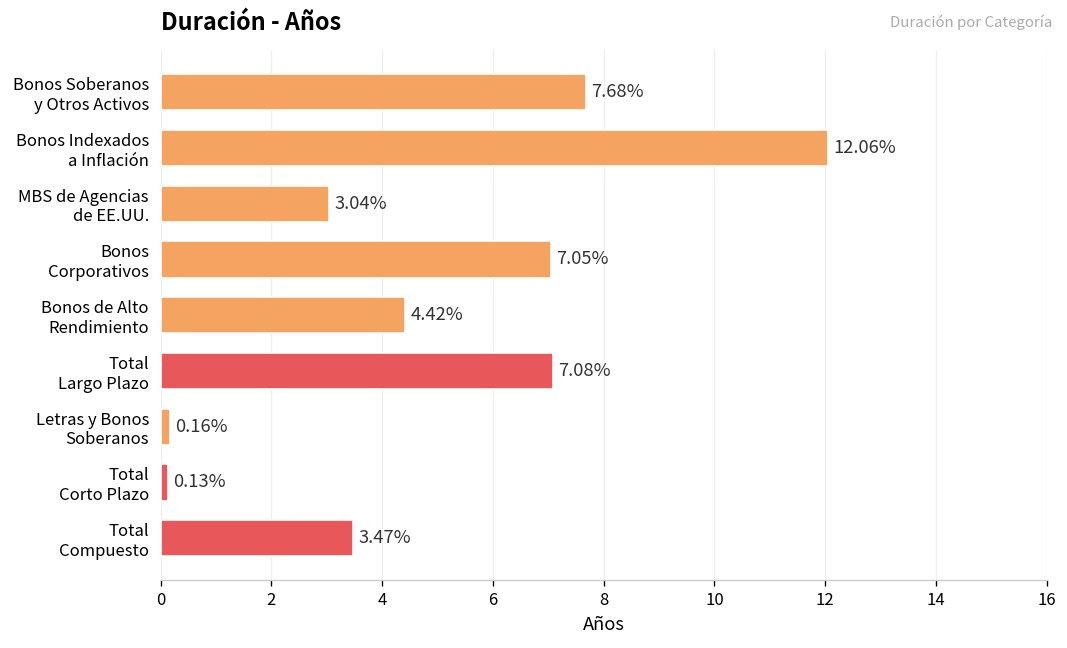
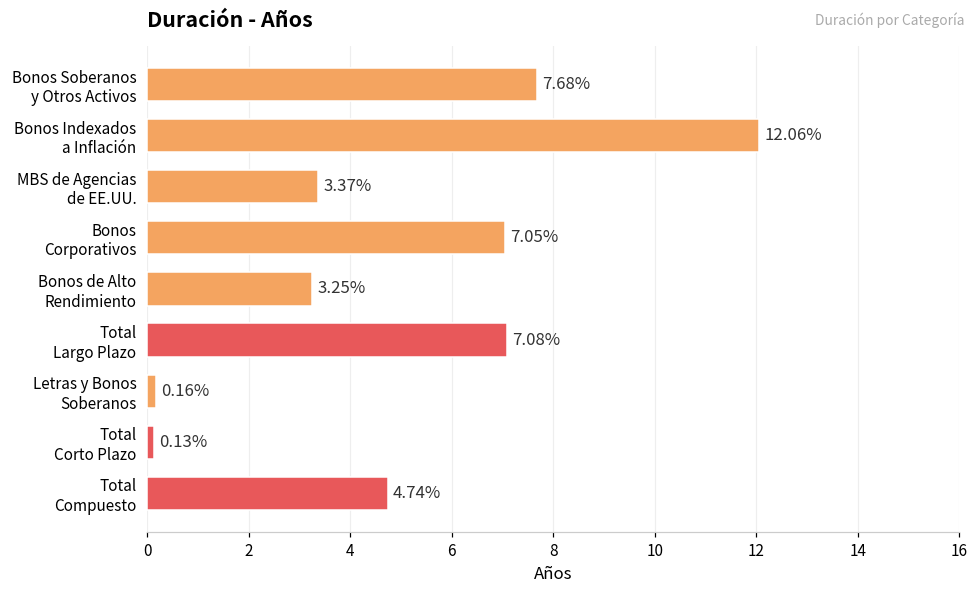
  {
    "Bonos Soberanos y Otros Activos": "7.68%",
    "Bonos Indexados a Inflación": "12.06%",
-   "MBS de Agencias de EE.UU.": "3.04%",
+   "MBS de Agencias de EE.UU.": "3.37%",
    "Bonos Corporativos": "7.05%",
-   "Bonos de Alto Rendimiento": "4.42%",
+   "Bonos de Alto Rendimiento": "3.25%",
    "Total Largo Plazo": "7.08%",
    "Letras y Bonos Soberanos": "0.16%",
    "Total Corto Plazo": "0.13%",
-   "Total Compuesto": "3.47%"
+   "Total Compuesto": "4.74%"
  }
